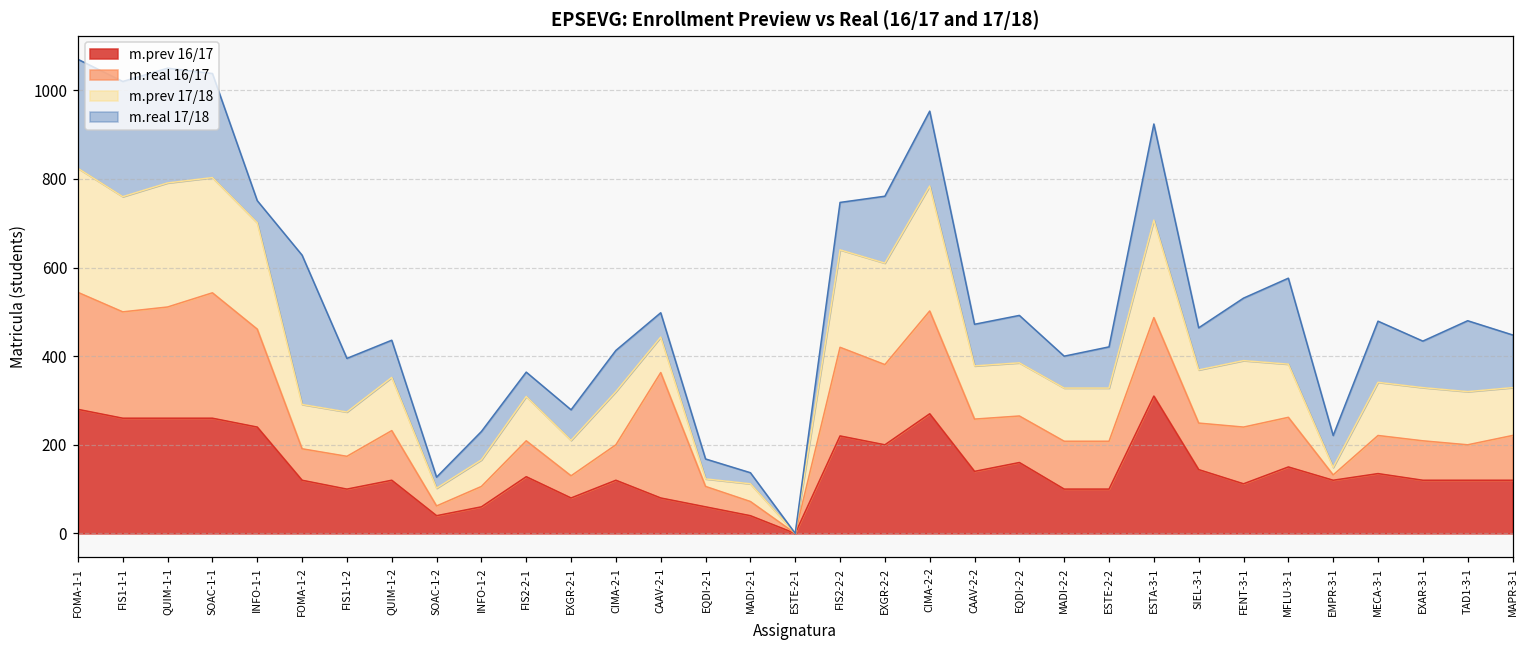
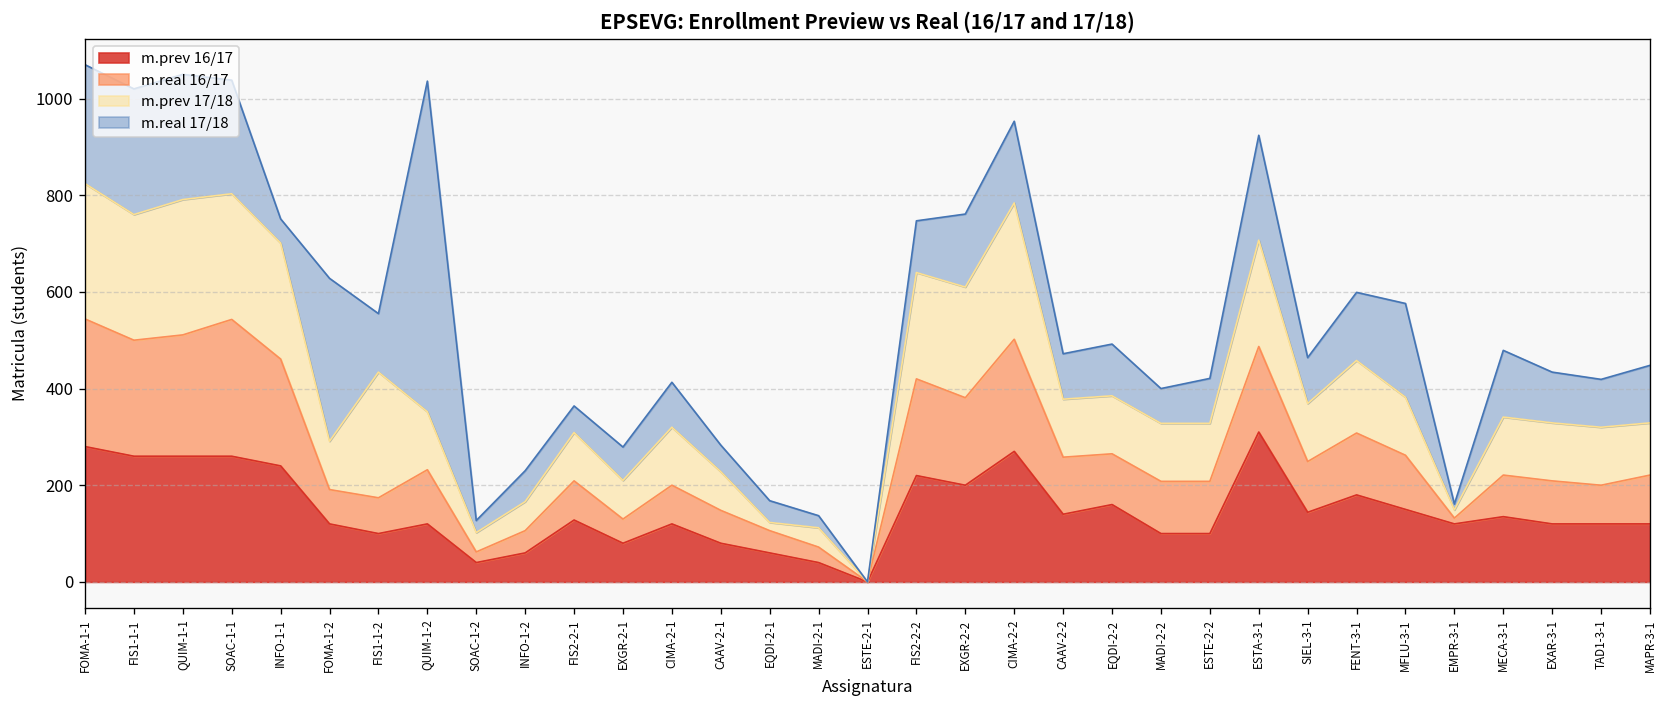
  {
    "m.prev 16/17": {
      "FOMA-1-1": 280,
      "FIS1-1-1": 260,
      "QUIM-1-1": 260,
      "SOAC-1-1": 260,
      "INFO-1-1": 240,
      "FOMA-1-2": 120,
      "FIS1-1-2": 100,
      "QUIM-1-2": 120,
      "SOAC-1-2": 40,
      "INFO-1-2": 60,
      "FIS2-2-1": 130,
      "EXGR-2-1": 80,
      "CIMA-2-1": 120,
      "CAAV-2-1": 80,
      "EQDI-2-1": 60,
      "MADI-2-1": 40,
      "FIS2-2-2": 220,
      "EXGR-2-2": 200,
      "CIMA-2-2": 270,
      "CAAV-2-2": 140,
      "EQDI-2-2": 160,
      "MADI-2-2": 100,
      "ESTE-2-2": 100,
      "ESTA-3-1": 310,
      "SIEL-3-1": 140,
-     "FENT-3-1": 110,
+     "FENT-3-1": 180,
      "MFLU-3-1": 150,
      "EMPR-3-1": 120,
      "MECA-3-1": 140,
      "EXAR-3-1": 120,
      "TAD1-3-1": 120,
      "MAPR-3-1": 120
    },
    "m.real 16/17": {
      "FOMA-1-1": 260,
      "FIS1-1-1": 240,
      "QUIM-1-1": 250,
      "SOAC-1-1": 280,
      "INFO-1-1": 220,
      "FOMA-1-2": 70,
      "FIS1-1-2": 70,
      "QUIM-1-2": 110,
      "SOAC-1-2": 20,
      "INFO-1-2": 50,
      "FIS2-2-1": 80,
      "EXGR-2-1": 50,
      "CIMA-2-1": 80,
-     "CAAV-2-1": 280,
+     "CAAV-2-1": 70,
      "EQDI-2-1": 50,
      "MADI-2-1": 30,
      "FIS2-2-2": 200,
      "EXGR-2-2": 180,
      "CIMA-2-2": 230,
      "CAAV-2-2": 120,
      "EQDI-2-2": 110,
      "MADI-2-2": 110,
      "ESTE-2-2": 110,
      "ESTA-3-1": 180,
      "SIEL-3-1": 110,
      "FENT-3-1": 130,
      "MFLU-3-1": 110,
      "EMPR-3-1": 10,
      "MECA-3-1": 90,
      "EXAR-3-1": 90,
      "TAD1-3-1": 80,
      "MAPR-3-1": 100
    },
    "m.prev 17/18": {
      "FOMA-1-1": 280,
      "FIS1-1-1": 260,
      "QUIM-1-1": 280,
      "SOAC-1-1": 260,
      "INFO-1-1": 240,
      "FOMA-1-2": 100,
-     "FIS1-1-2": 100,
+     "FIS1-1-2": 260,
      "QUIM-1-2": 120,
      "SOAC-1-2": 40,
      "INFO-1-2": 60,
      "FIS2-2-1": 100,
      "EXGR-2-1": 80,
      "CIMA-2-1": 120,
      "CAAV-2-1": 80,
      "EQDI-2-1": 20,
      "MADI-2-1": 40,
      "FIS2-2-2": 220,
      "EXGR-2-2": 230,
      "CIMA-2-2": 280,
      "CAAV-2-2": 120,
      "EQDI-2-2": 120,
      "MADI-2-2": 120,
      "ESTE-2-2": 120,
      "ESTA-3-1": 220,
      "SIEL-3-1": 120,
      "FENT-3-1": 150,
      "MFLU-3-1": 120,
      "EMPR-3-1": 20,
      "MECA-3-1": 120,
      "EXAR-3-1": 120,
      "TAD1-3-1": 120,
      "MAPR-3-1": 110
    },
    "m.real 17/18": {
      "FOMA-1-1": 250,
      "INFO-1-1": 50,
      "FOMA-1-2": 340,
      "FIS1-1-2": 120,
-     "QUIM-1-2": 80,
+     "QUIM-1-2": 680,
      "SOAC-1-2": 30,
      "INFO-1-2": 60,
      "FIS2-2-1": 60,
      "EXGR-2-1": 70,
      "CIMA-2-1": 90,
      "CAAV-2-1": 60,
      "EQDI-2-1": 50,
      "MADI-2-1": 30,
      "FIS2-2-2": 110,
      "EXGR-2-2": 150,
      "CIMA-2-2": 170,
      "CAAV-2-2": 90,
      "EQDI-2-2": 110,
      "MADI-2-2": 70,
      "ESTE-2-2": 90,
      "ESTA-3-1": 220,
      "SIEL-3-1": 100,
      "FENT-3-1": 140,
      "MFLU-3-1": 190,
-     "EMPR-3-1": 70,
+     "EMPR-3-1": 10,
      "MECA-3-1": 140,
      "EXAR-3-1": 110,
-     "TAD1-3-1": 160,
+     "TAD1-3-1": 100,
      "MAPR-3-1": 120
    }
  }
